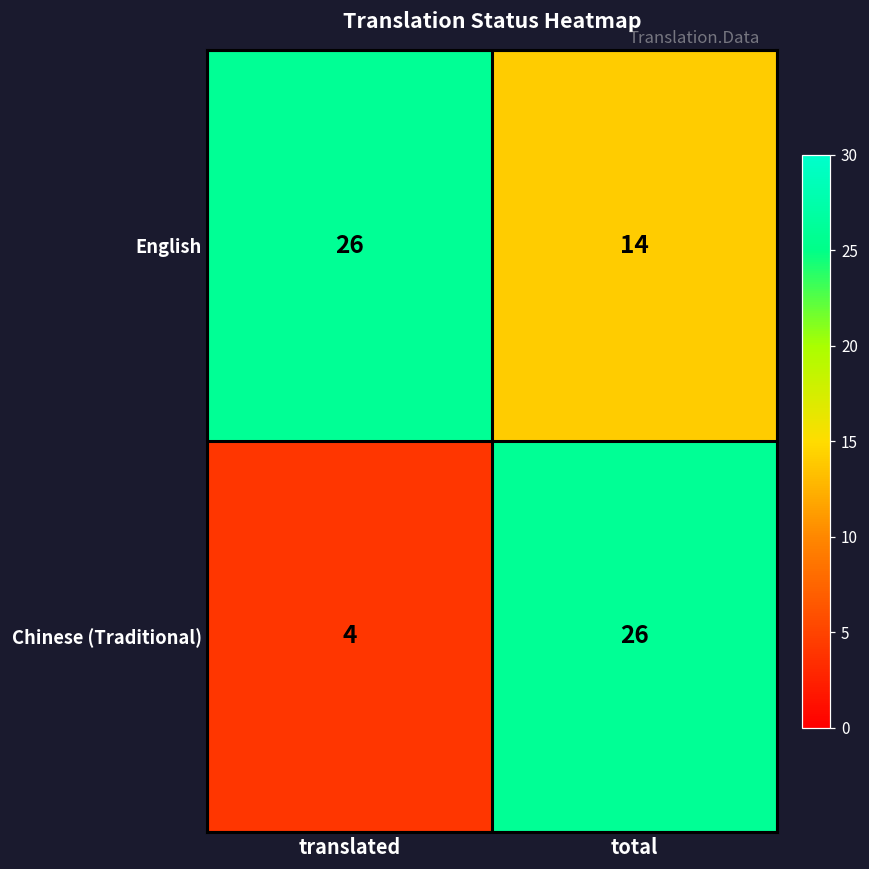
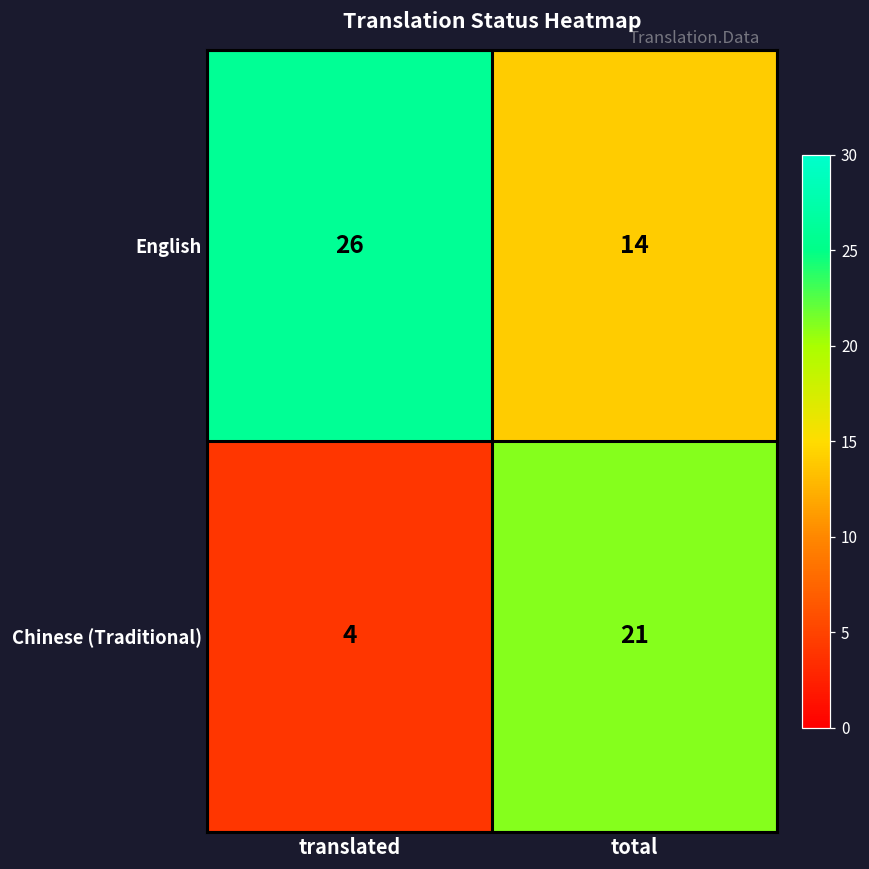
  {
    "English": {
      "translated": 26,
      "total": 14
    },
    "Chinese (Traditional)": {
      "translated": 4,
-     "total": 26
+     "total": 21
    }
  }
